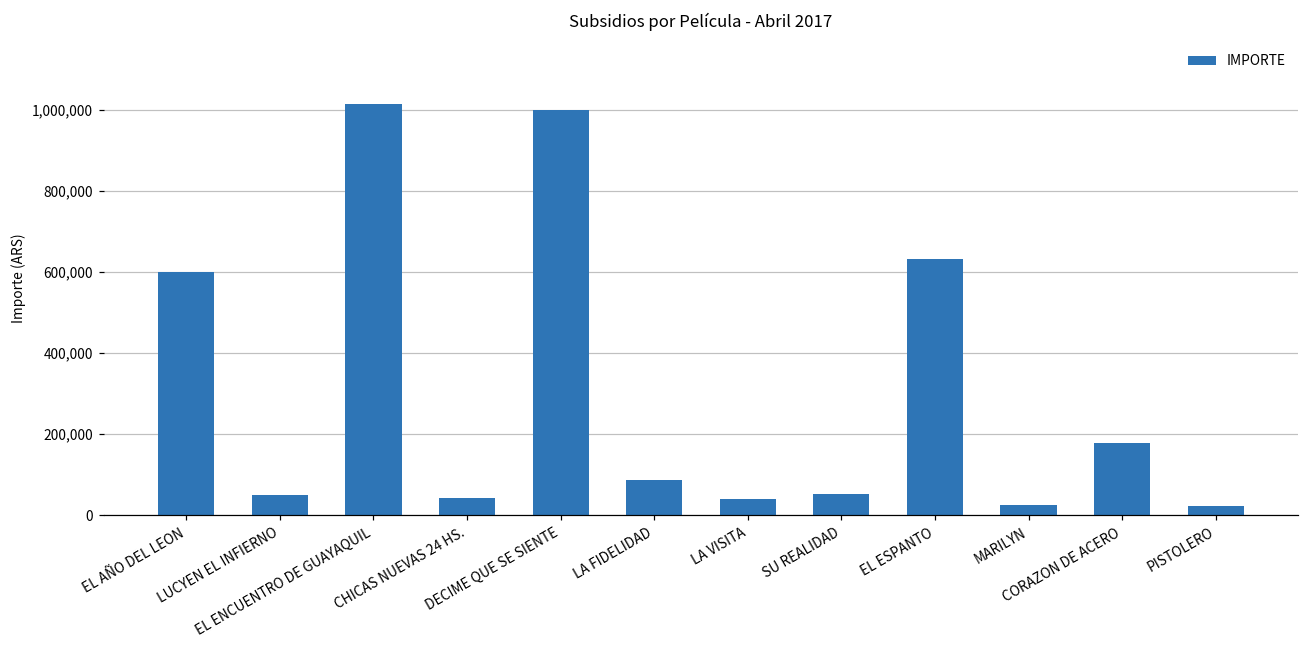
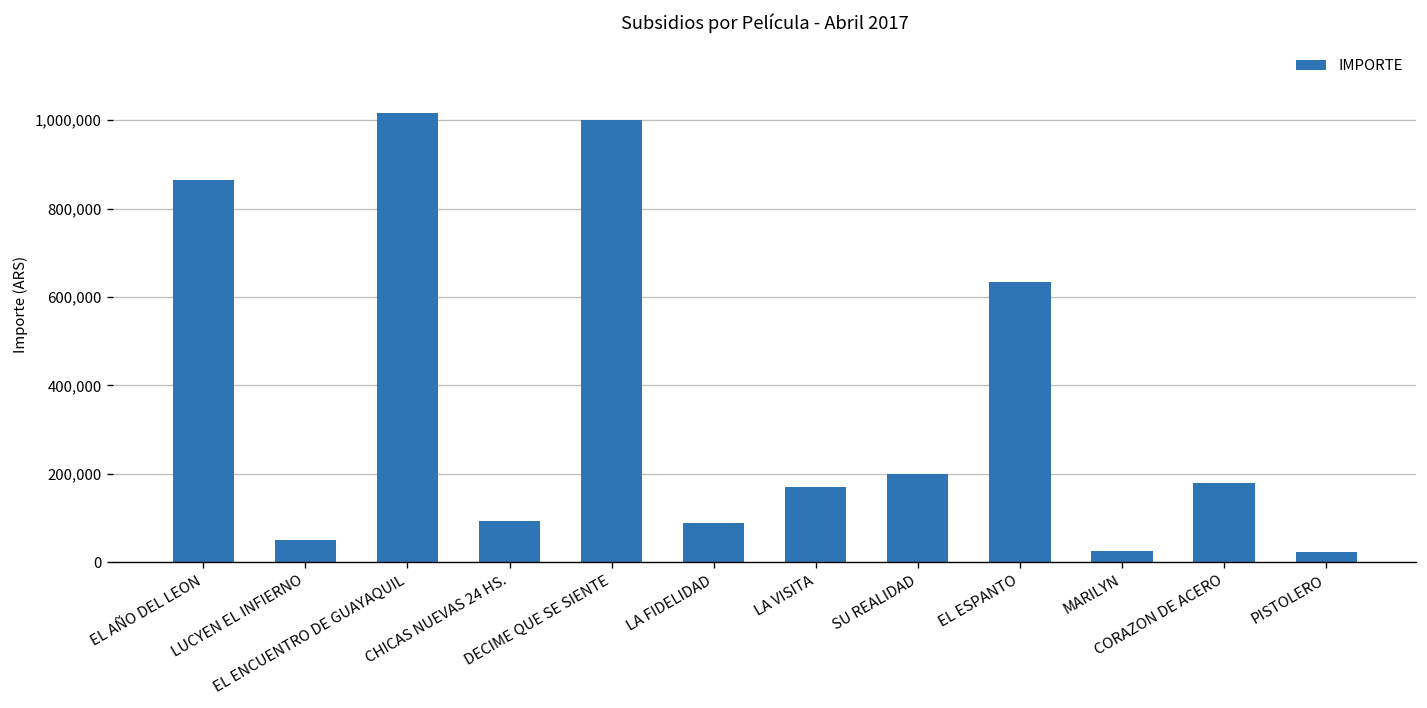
  {
-   "EL AÑO DEL LEON": "600,000",
+   "EL AÑO DEL LEON": "860,000",
    "LUCYEN EL INFIERNO": "50,000",
    "EL ENCUENTRO DE GUAYAQUIL": "1,020,000",
-   "CHICAS NUEVAS 24 HS.": "40,000",
+   "CHICAS NUEVAS 24 HS.": "90,000",
    "DECIME QUE SE SIENTE": "1,000,000",
    "LA FIDELIDAD": "90,000",
-   "LA VISITA": "40,000",
-   "SU REALIDAD": "50,000",
+   "LA VISITA": "170,000",
+   "SU REALIDAD": "200,000",
    "EL ESPANTO": "630,000",
    "MARILYN": "20,000",
    "CORAZON DE ACERO": "180,000",
    "PISTOLERO": "20,000"
  }
